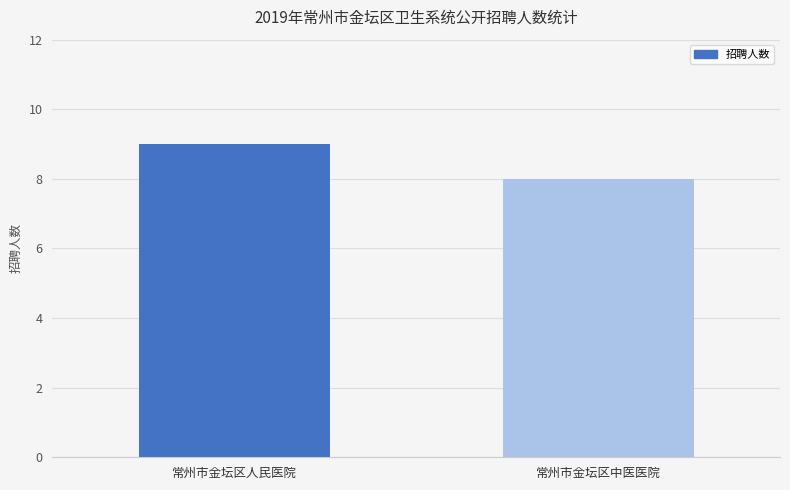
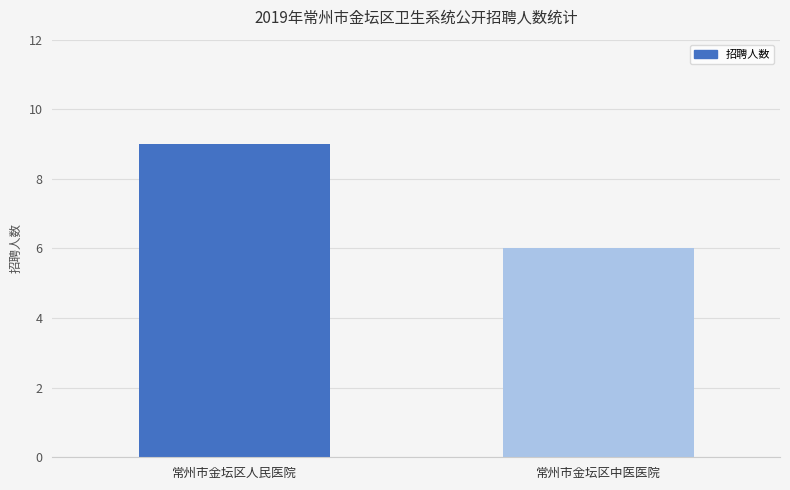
  {
    "常州市金坛区人民医院": 9,
-   "常州市金坛区中医医院": 8
+   "常州市金坛区中医医院": 6
  }
